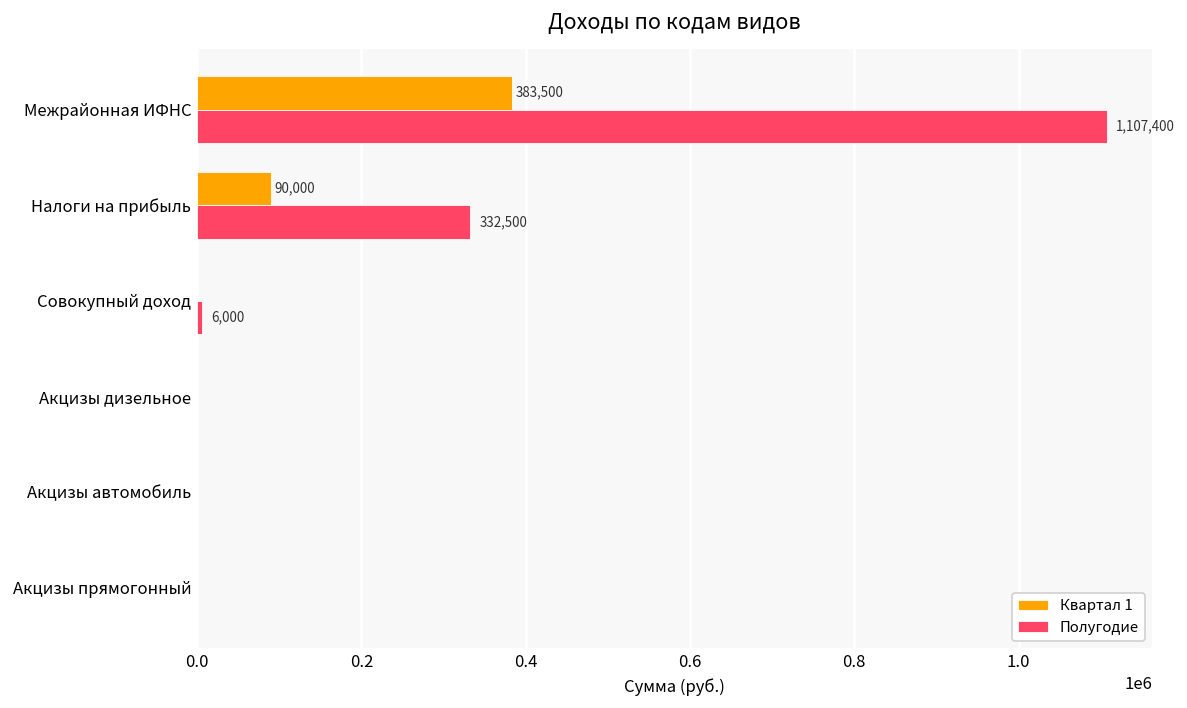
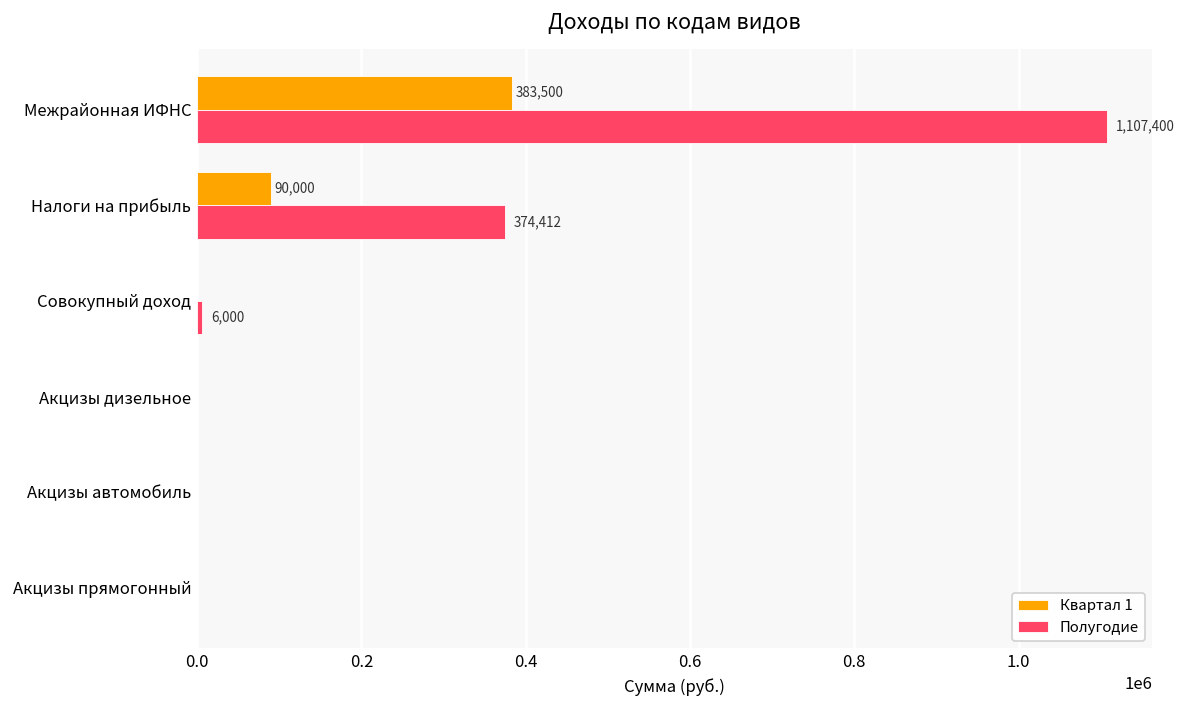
  {
    "Квартал 1": {
      "Межрайонная ИФНС": "383,500",
      "Налоги на прибыль": "90,000"
    },
    "Полугодие": {
      "Межрайонная ИФНС": "1,107,400",
-     "Налоги на прибыль": "332,500",
+     "Налоги на прибыль": "374,412",
      "Совокупный доход": "6,000"
    }
  }
